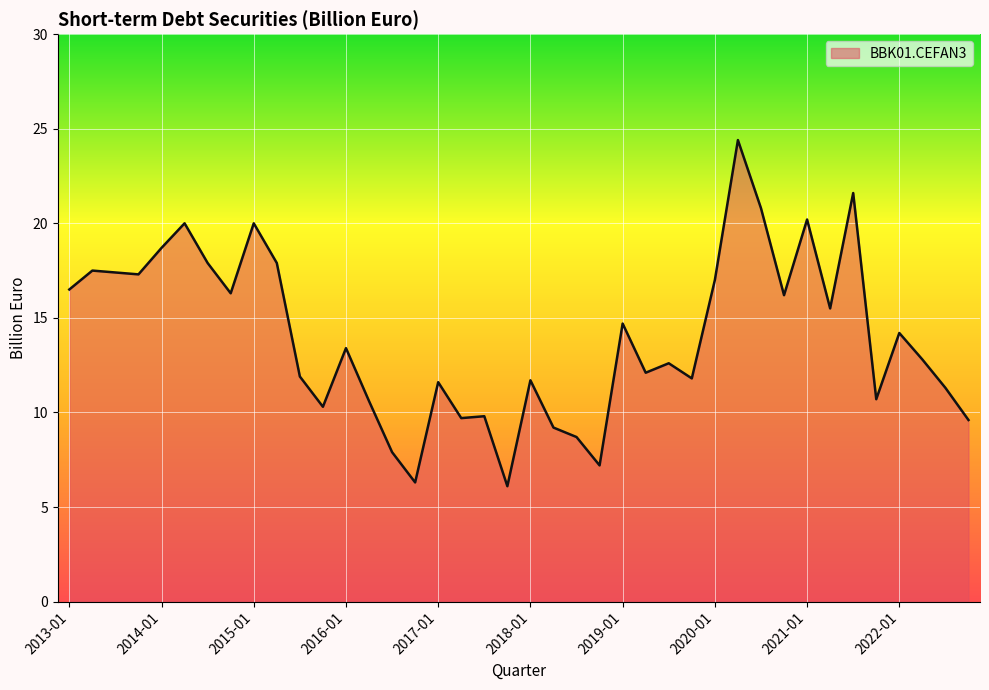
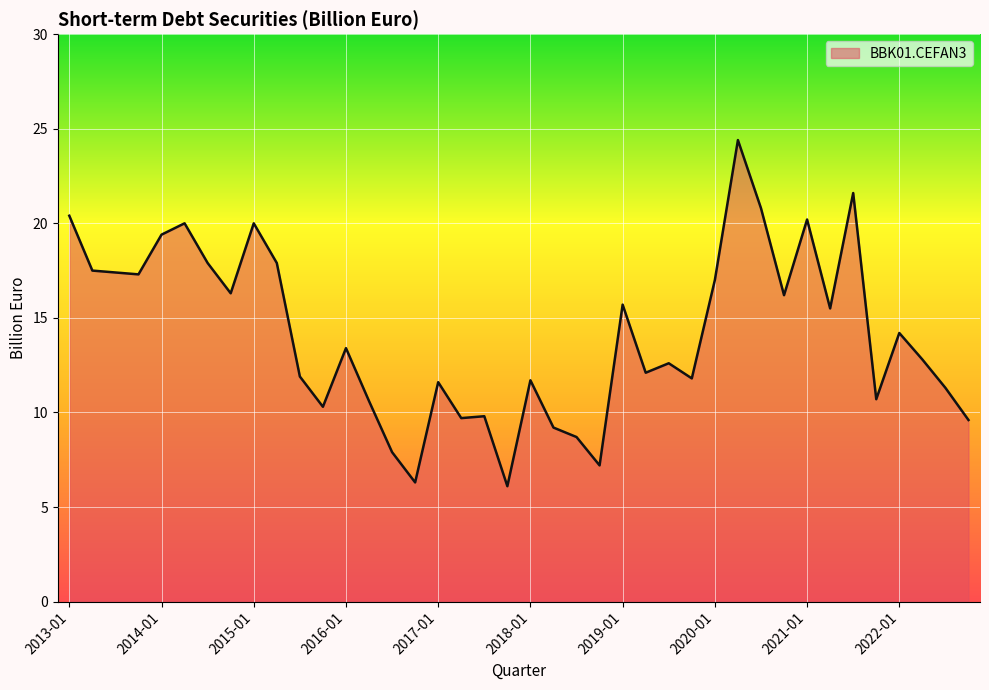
  {
-   "2013-01": 16.5,
-   "2014-01": 18.7,
+   "2013-01": 20.4,
+   "2014-01": 19.4,
    "2015-01": 20.0,
    "2016-01": 13.4,
    "2017-01": 11.6,
    "2018-01": 11.7,
-   "2019-01": 14.7,
+   "2019-01": 15.7,
    "2020-01": 17.0,
    "2021-01": 20.2,
    "2022-01": 14.2
  }
